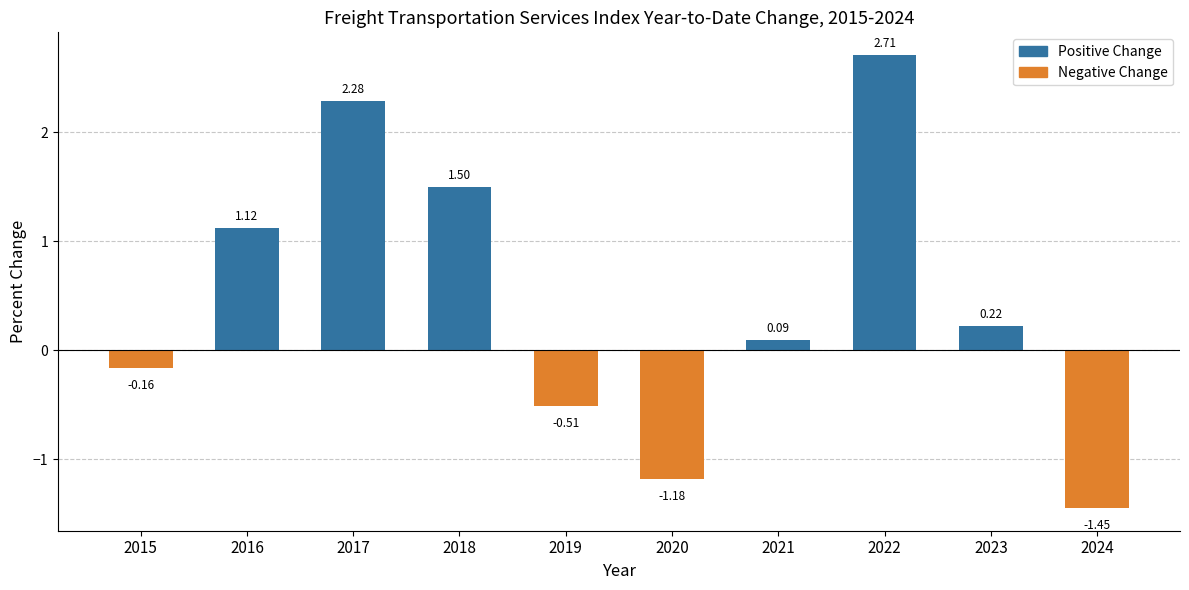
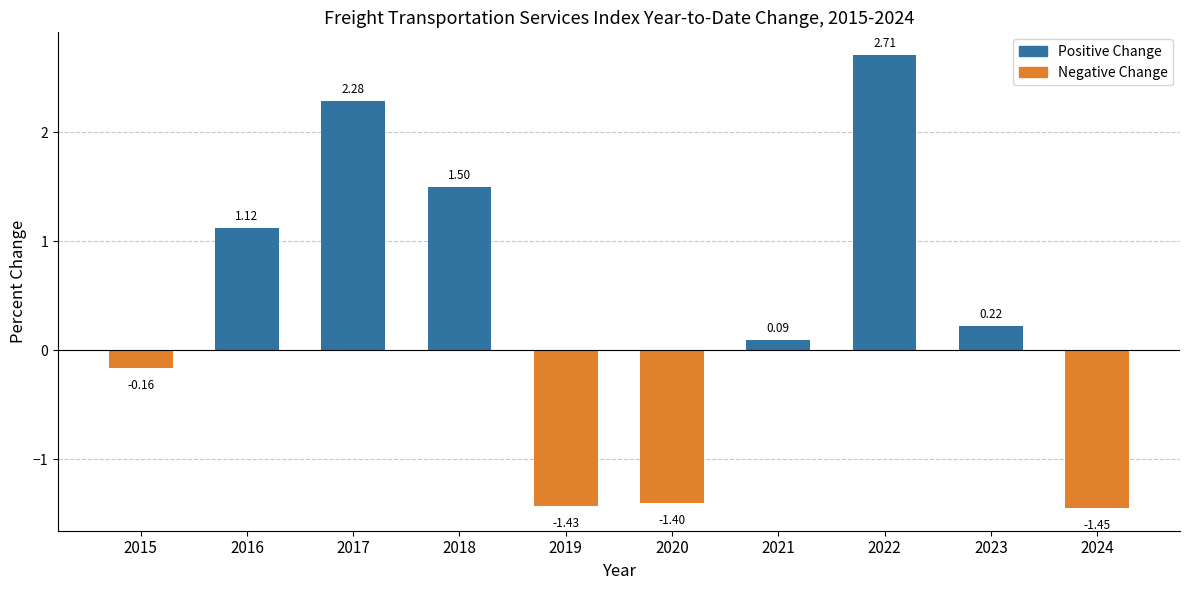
  {
    "2015": -0.16,
    "2016": 1.12,
    "2017": 2.28,
    "2018": 1.50,
-   "2019": -0.51,
-   "2020": -1.18,
+   "2019": -1.43,
+   "2020": -1.40,
    "2021": 0.09,
    "2022": 2.71,
    "2023": 0.22,
    "2024": -1.45
  }
